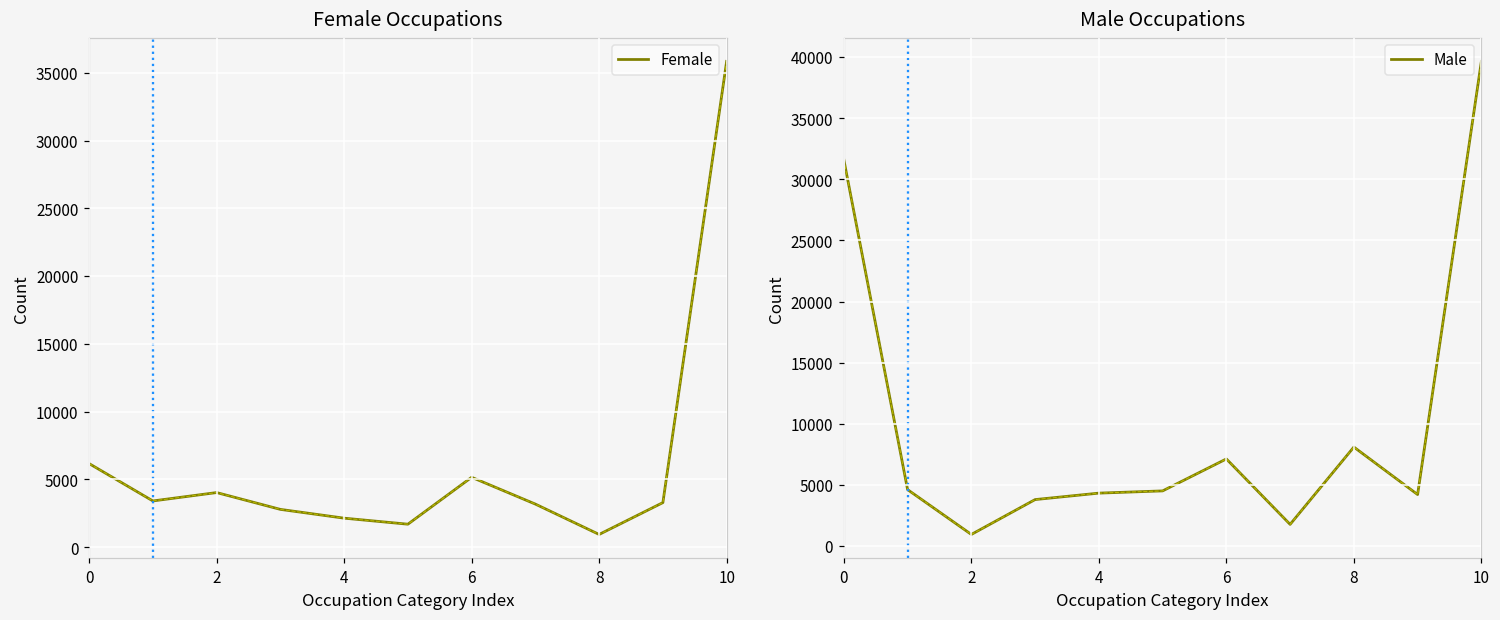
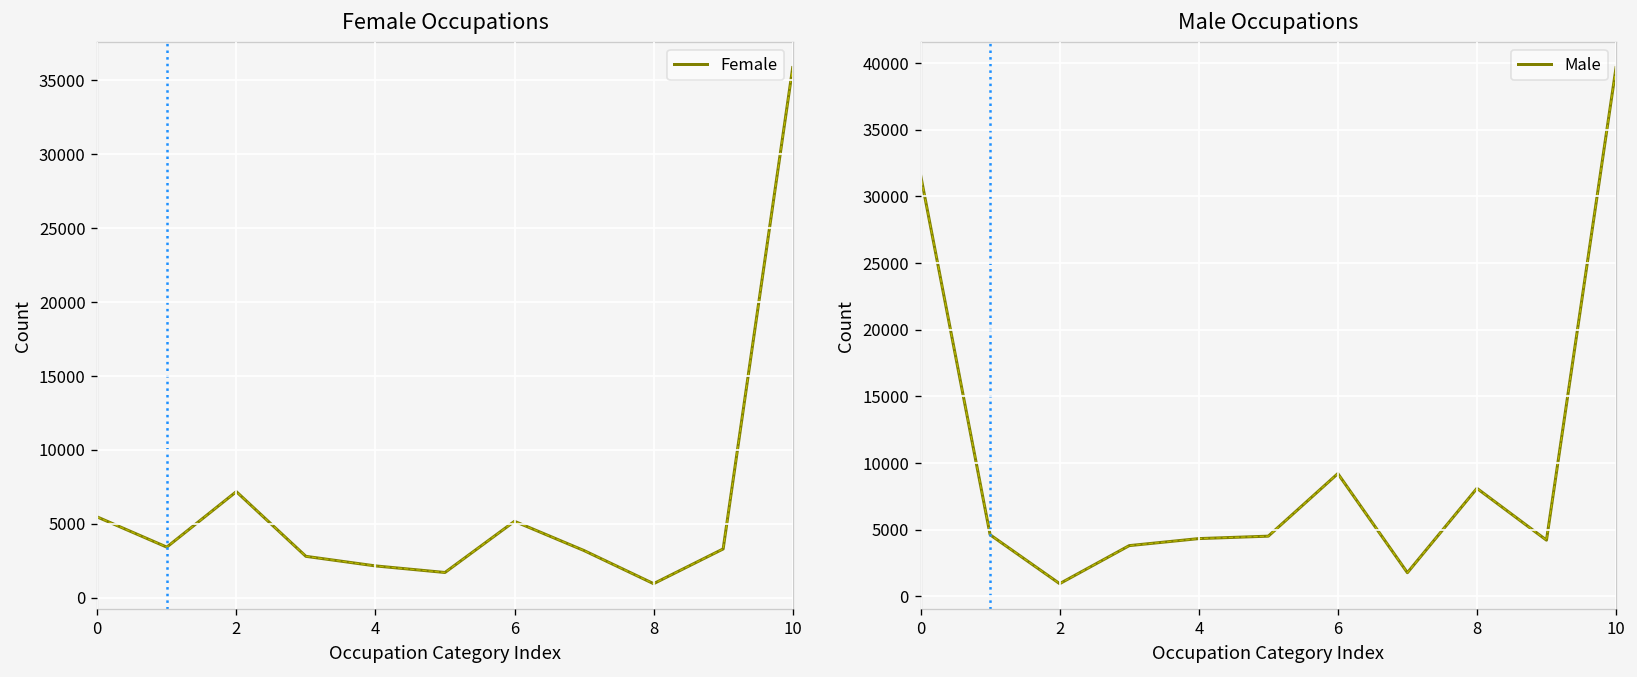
  {
    "Female Occupations": {
-     "0": 6200,
-     "2": 4000,
+     "0": 5400,
+     "2": 7200,
      "4": 2100,
      "6": 5200,
      "8": 900,
      "10": 35800
    },
    "Male Occupations": {
      "0": 31600,
      "2": 1000,
      "4": 4300,
-     "6": 7100,
+     "6": 9200,
      "8": 8100,
      "10": 39600
    }
  }
